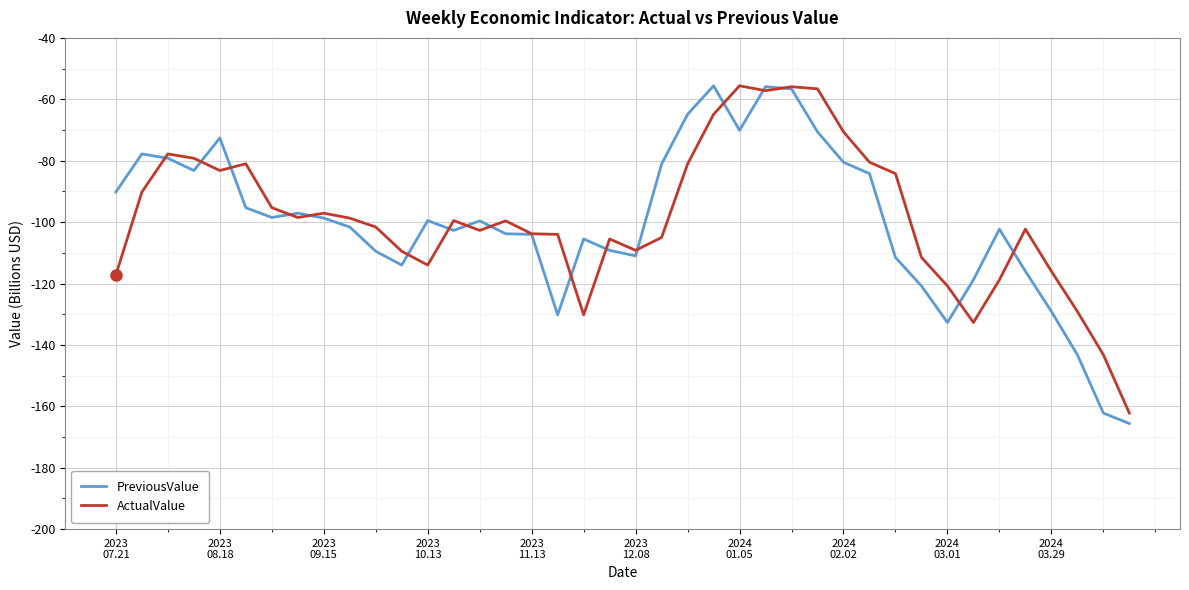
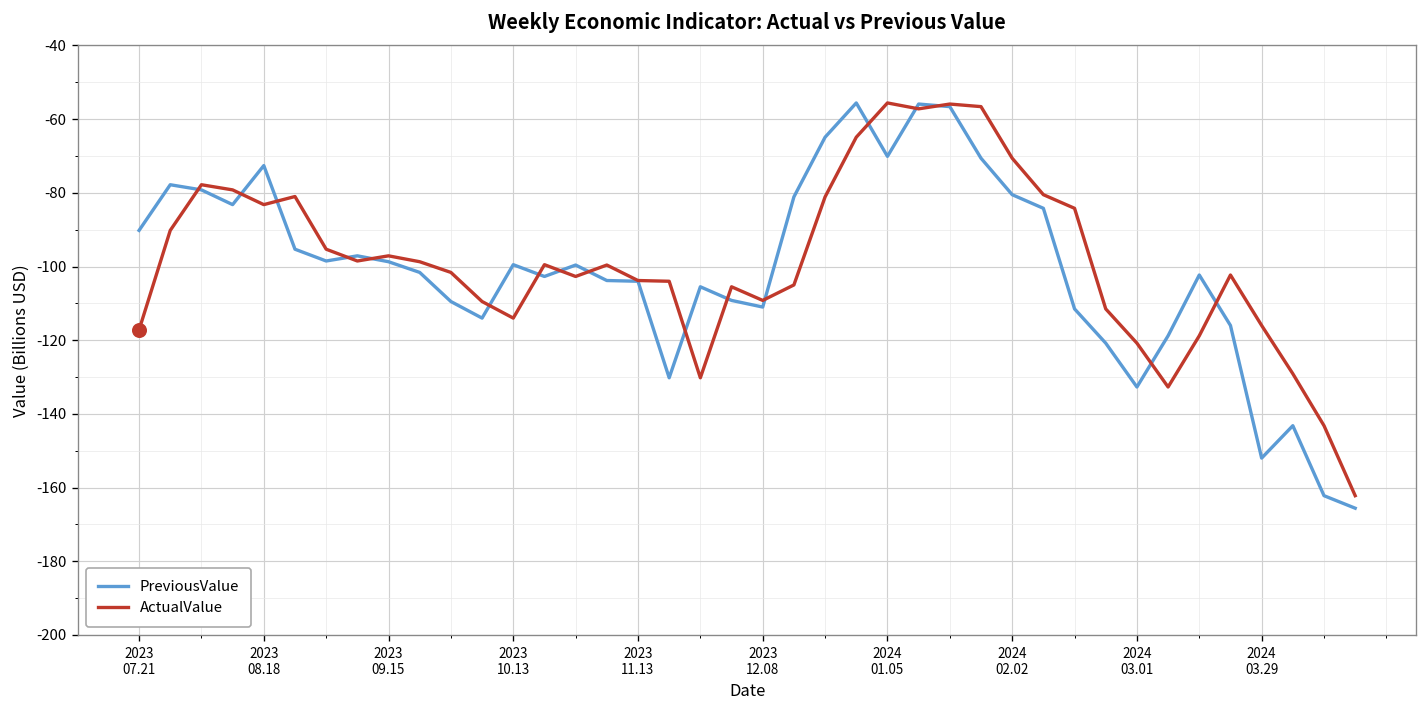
  {
    "PreviousValue": {
      "2023 07.21": -90,
      "2023 08.18": -73,
      "2023 09.15": -99,
      "2023 10.13": -100,
      "2023 12.08": -111,
      "2024 01.05": -70,
      "2024 02.02": -81,
      "2024 03.01": -133,
-     "2024 03.29": -129
+     "2024 03.29": -152
    }
  }
